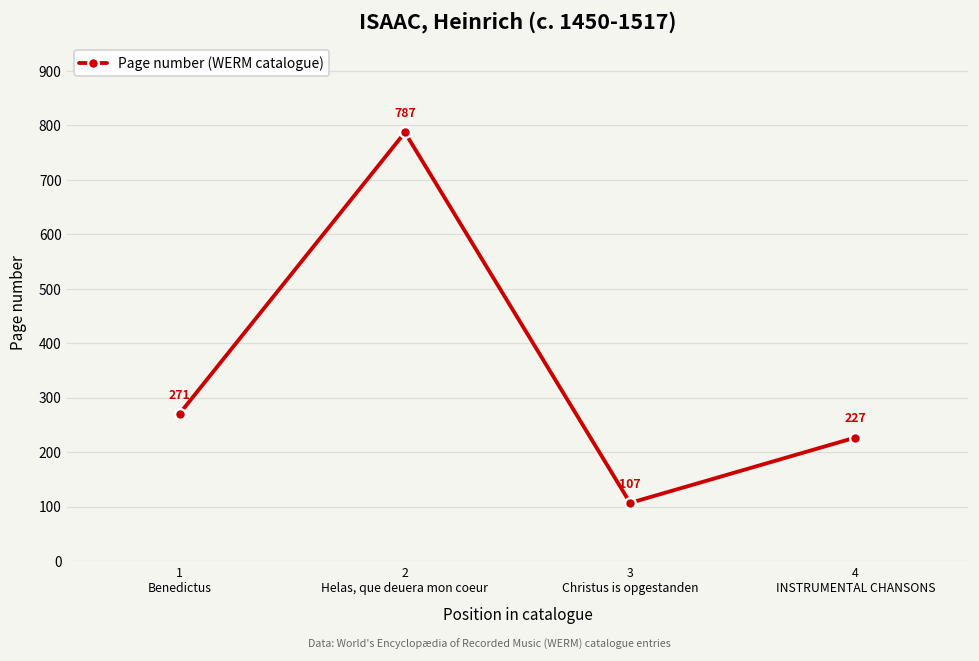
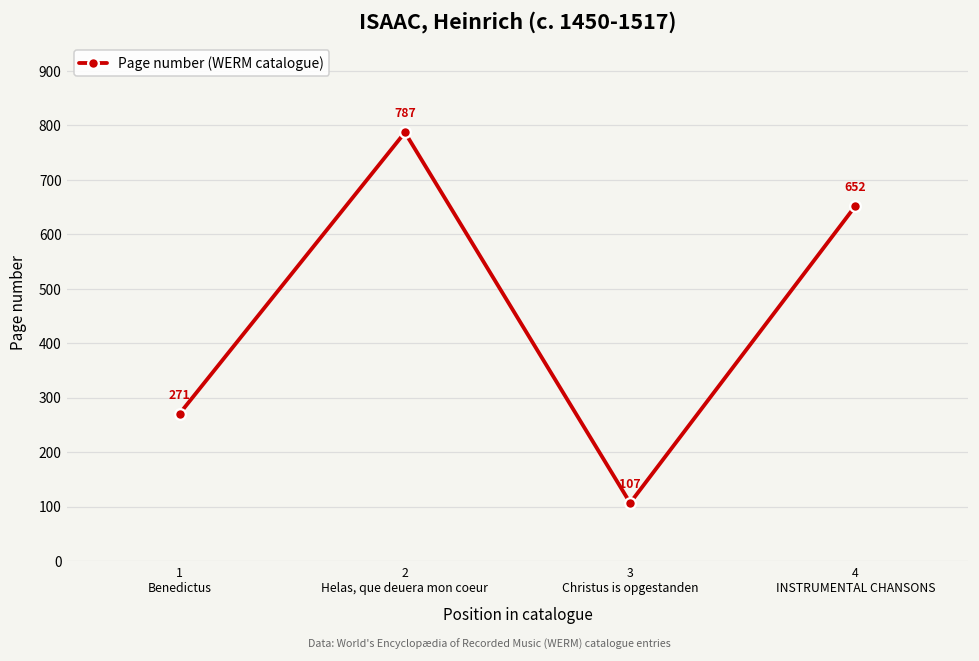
  {
    "1 Benedictus": 271,
    "2 Helas, que deuera mon coeur": 787,
    "3 Christus is opgestanden": 107,
-   "4 INSTRUMENTAL CHANSONS": 227
+   "4 INSTRUMENTAL CHANSONS": 652
  }
